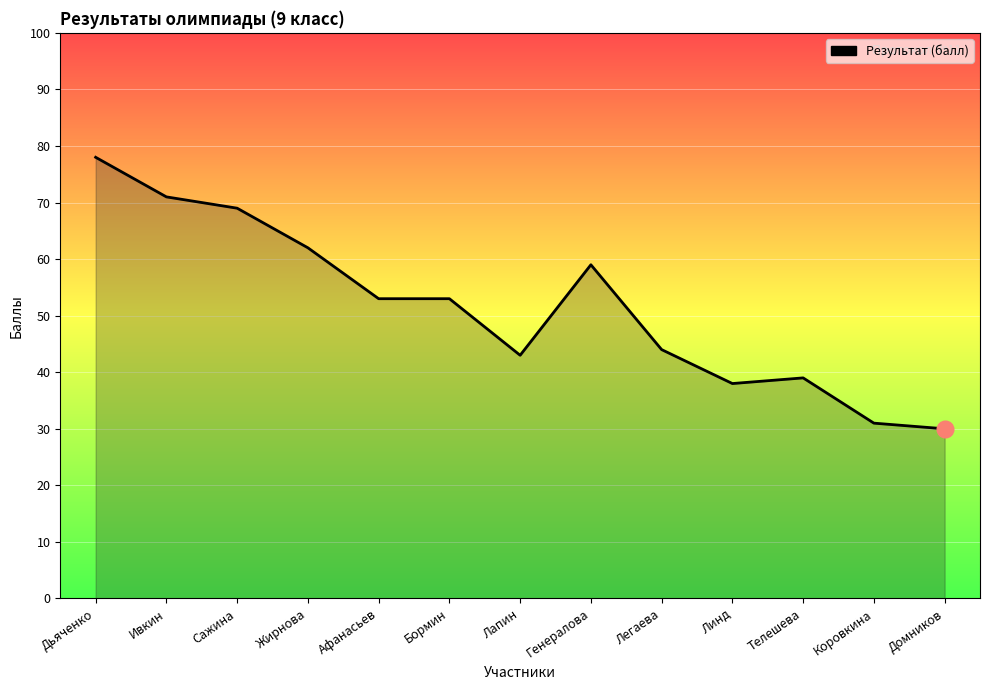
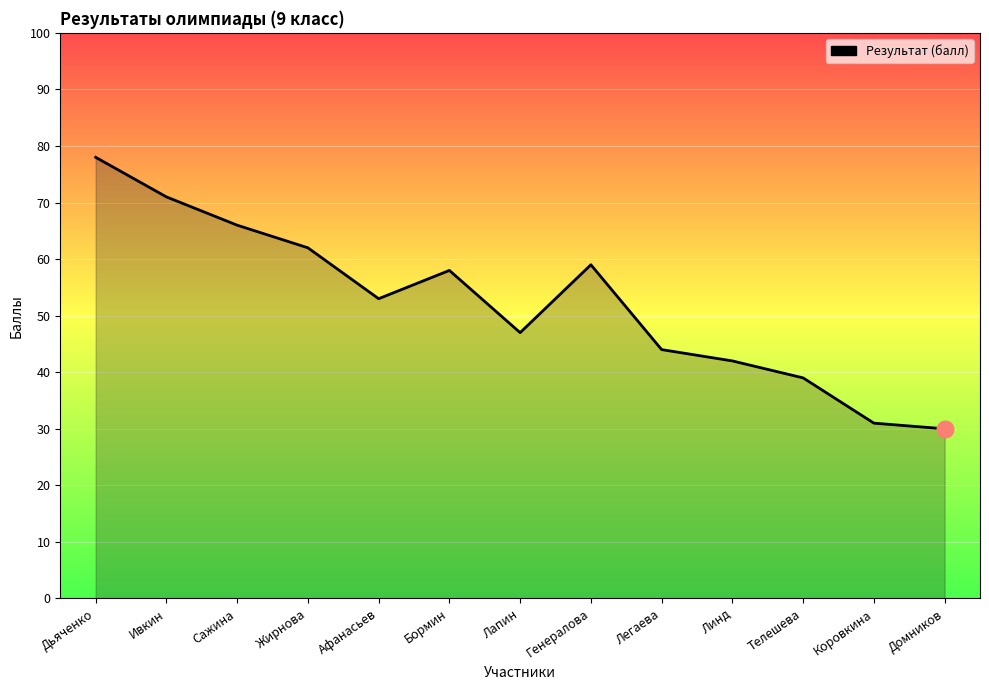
  {
    "Результат (балл)": {
      "Дьяченко": 78,
      "Ивкин": 71,
-     "Сажина": 69,
+     "Сажина": 66,
      "Жирнова": 62,
      "Афанасьев": 53,
-     "Бормин": 53,
-     "Лапин": 43,
+     "Бормин": 58,
+     "Лапин": 47,
      "Генералова": 59,
      "Легаева": 44,
-     "Линд": 38,
+     "Линд": 42,
      "Телешева": 39,
      "Коровкина": 31
    }
  }
